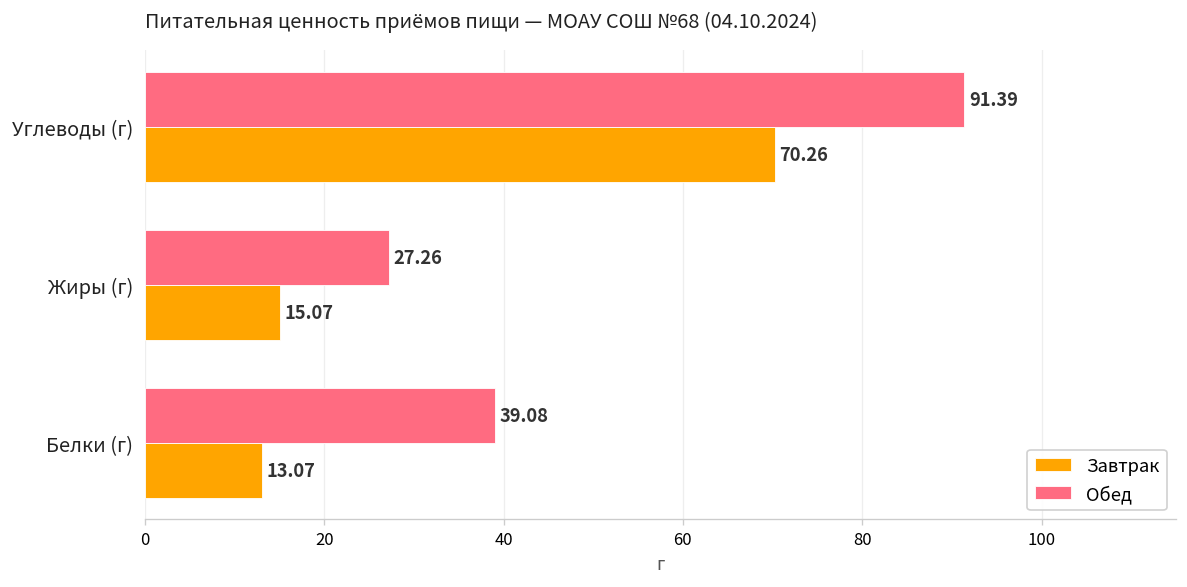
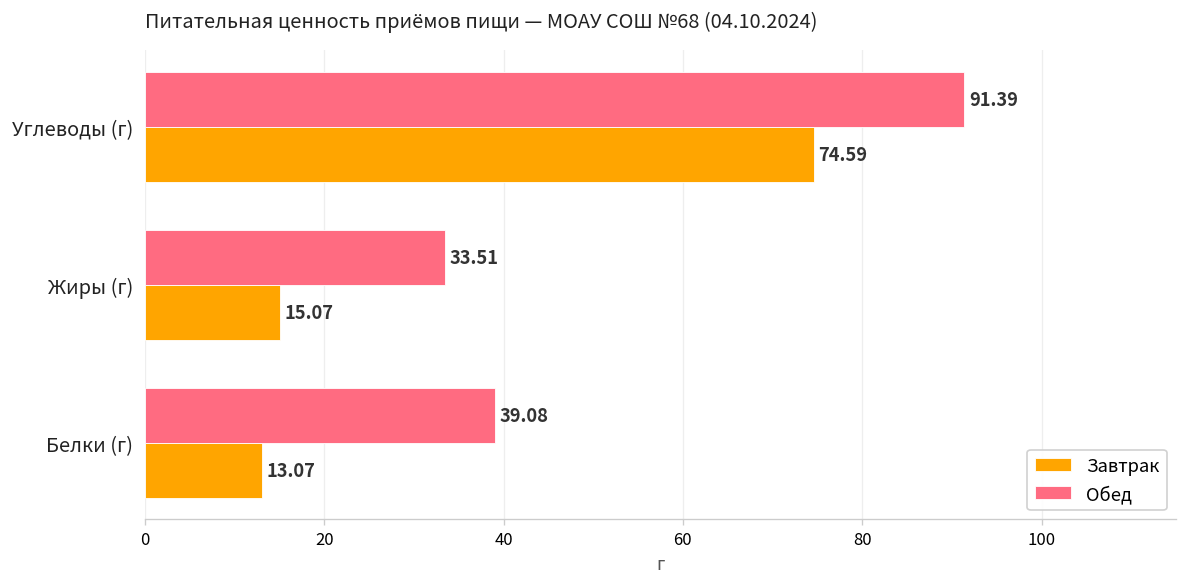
  {
    "Завтрак": {
-     "Углеводы (г)": 70.26,
+     "Углеводы (г)": 74.59,
      "Жиры (г)": 15.07,
      "Белки (г)": 13.07
    },
    "Обед": {
      "Углеводы (г)": 91.39,
-     "Жиры (г)": 27.26,
+     "Жиры (г)": 33.51,
      "Белки (г)": 39.08
    }
  }
